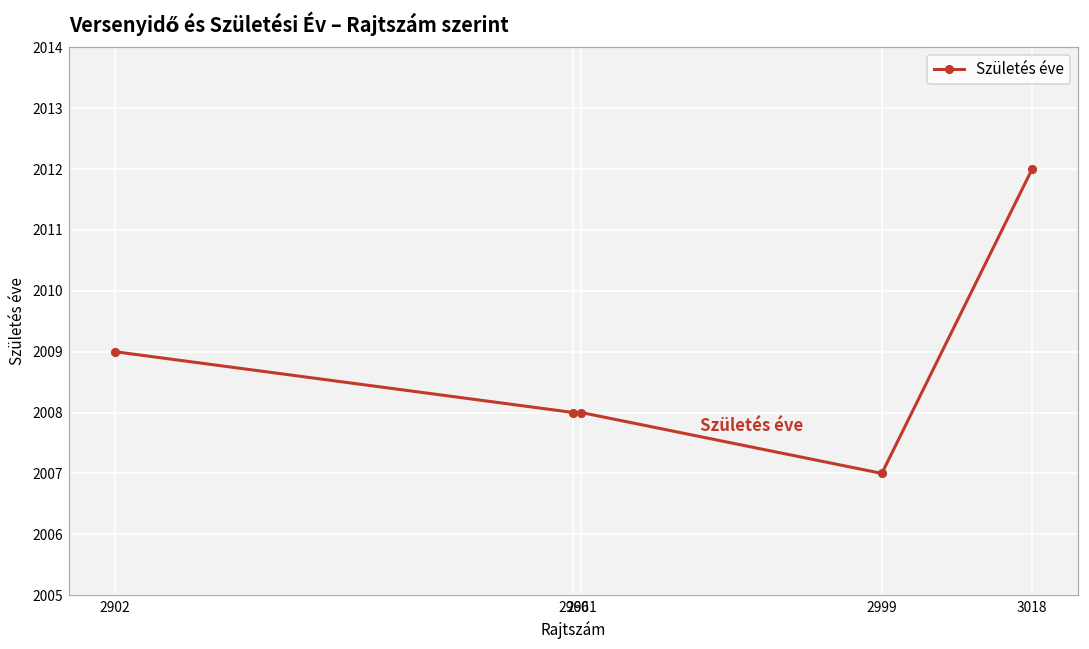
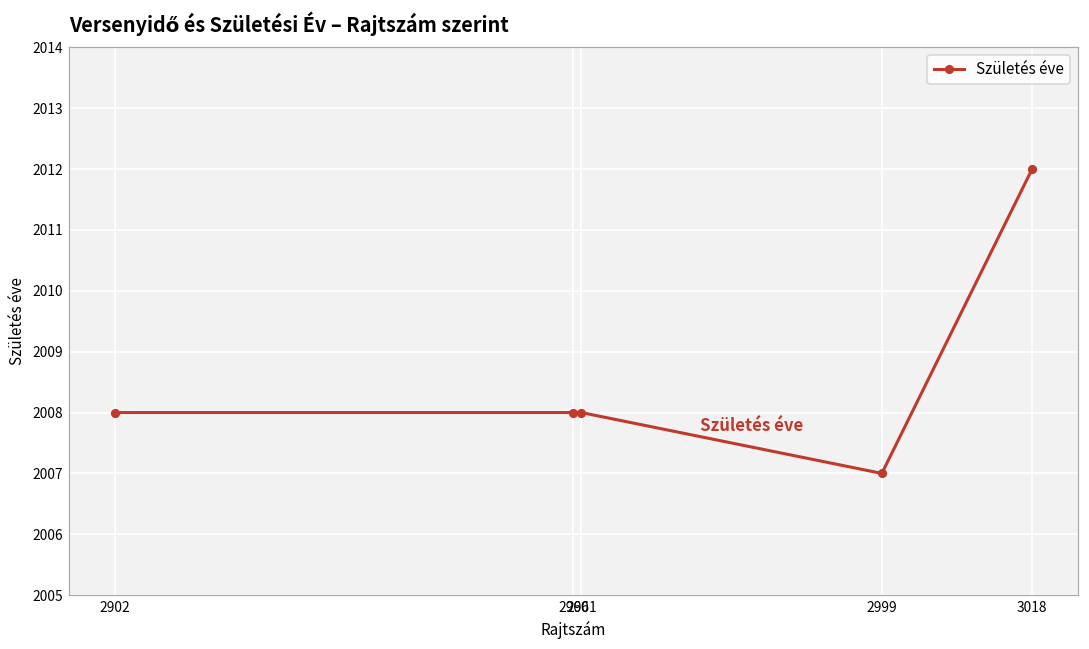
  {
-   "2902": 2009,
+   "2902": 2008,
    "2999": 2007,
    "3018": 2012
  }
